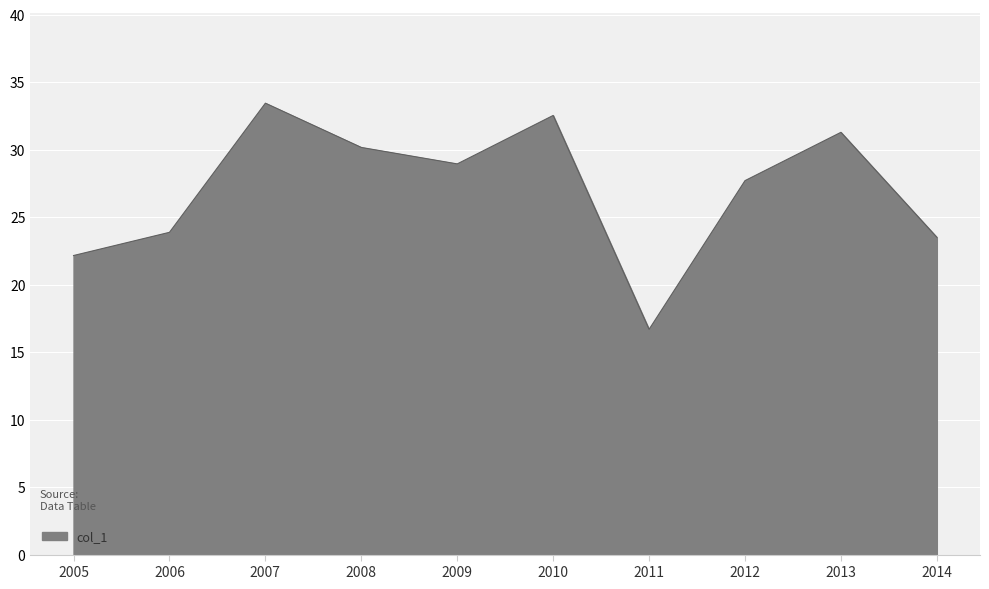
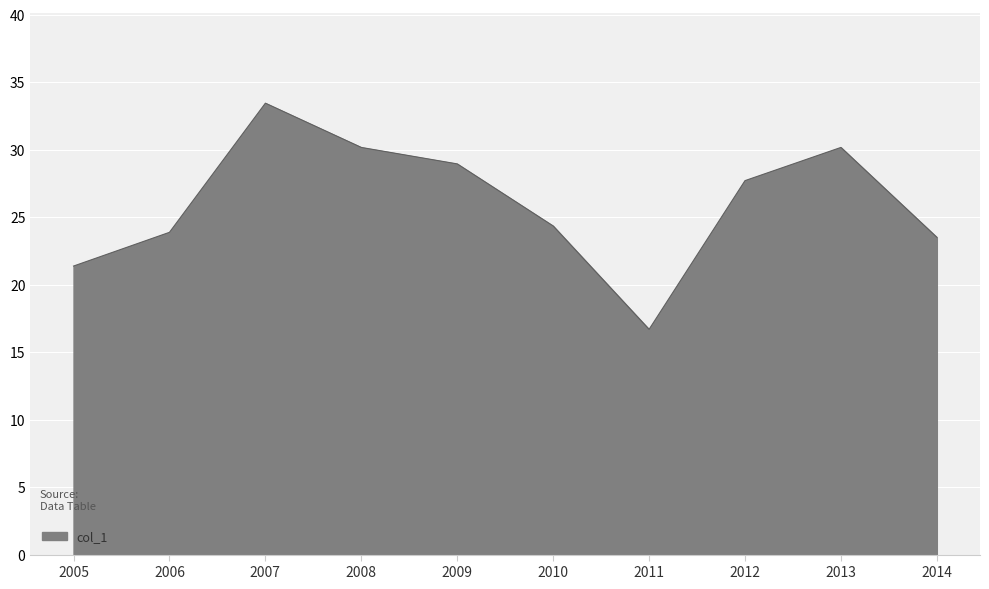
  {
-   "2005": 22.2,
+   "2005": 21.4,
    "2006": 23.9,
    "2007": 33.5,
    "2008": 30.2,
    "2009": 29.0,
-   "2010": 32.5,
+   "2010": 24.4,
    "2011": 16.7,
    "2012": 27.7,
-   "2013": 31.3,
+   "2013": 30.2,
    "2014": 23.5
  }
